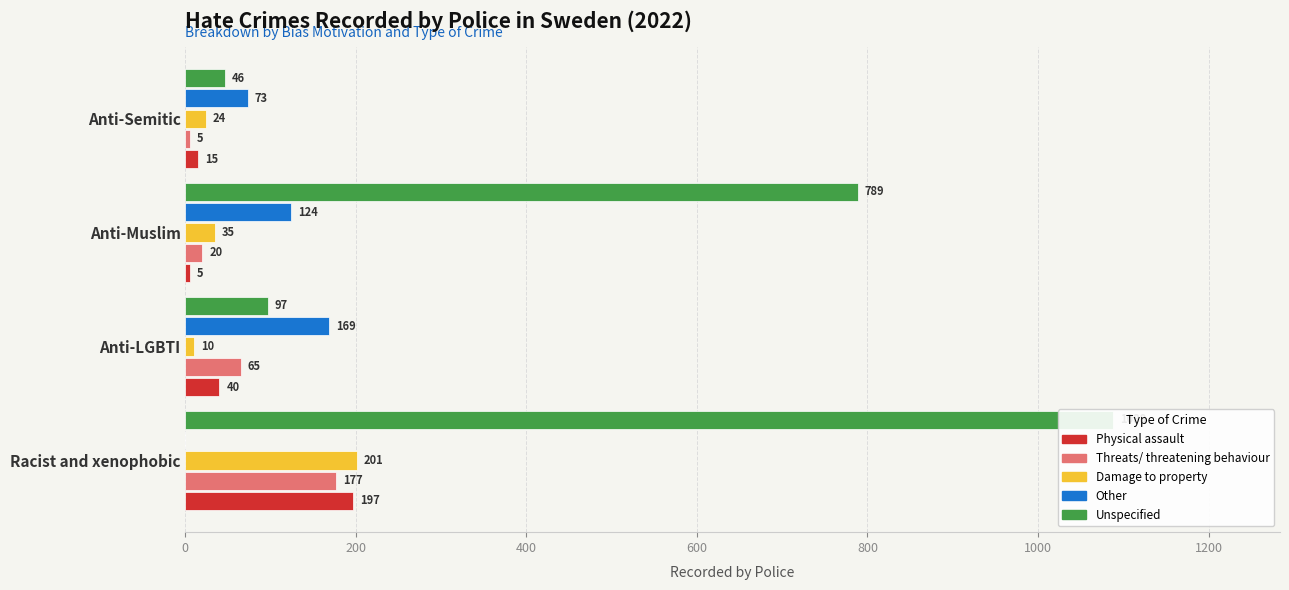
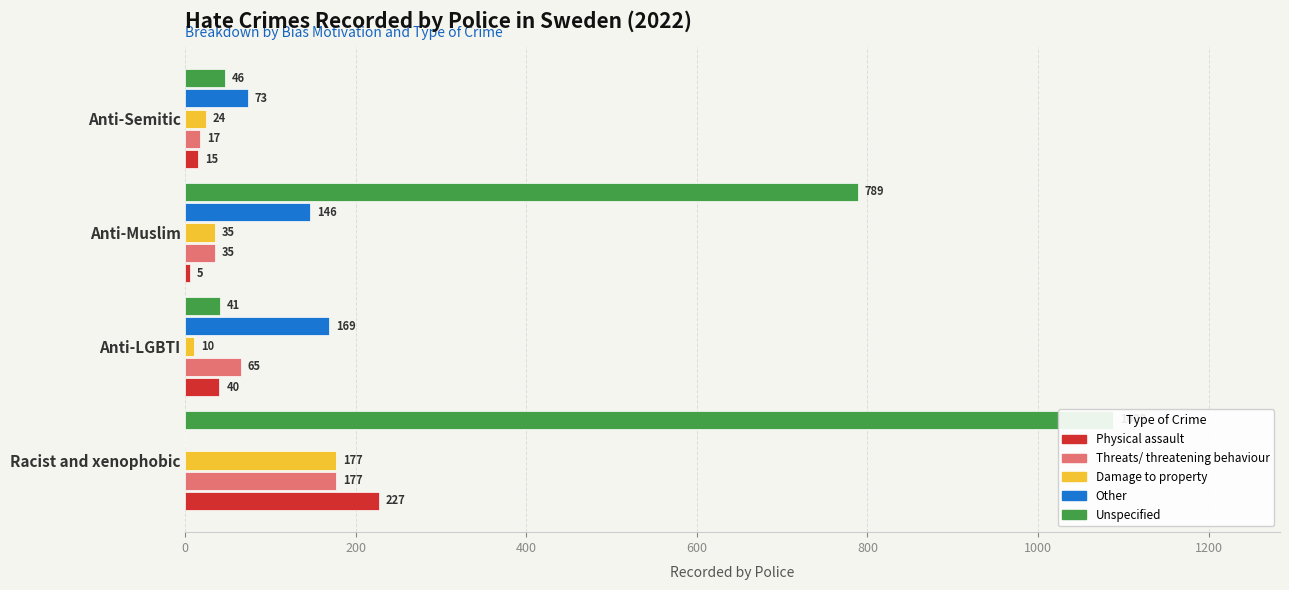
  {
    "Physical assault": {
      "Anti-Semitic": 15,
      "Anti-Muslim": 5,
      "Anti-LGBTI": 40,
-     "Racist and xenophobic": 197
+     "Racist and xenophobic": 227
    },
    "Threats/ threatening behaviour": {
-     "Anti-Semitic": 5,
-     "Anti-Muslim": 20,
+     "Anti-Semitic": 17,
+     "Anti-Muslim": 35,
      "Anti-LGBTI": 65,
      "Racist and xenophobic": 177
    },
    "Damage to property": {
      "Anti-Semitic": 24,
      "Anti-Muslim": 35,
      "Anti-LGBTI": 10,
-     "Racist and xenophobic": 201
+     "Racist and xenophobic": 177
    },
    "Other": {
      "Anti-Semitic": 73,
-     "Anti-Muslim": 124,
+     "Anti-Muslim": 146,
      "Anti-LGBTI": 169
    },
    "Unspecified": {
      "Anti-Semitic": 46,
      "Anti-Muslim": 789,
-     "Anti-LGBTI": 97
+     "Anti-LGBTI": 41
    }
  }
